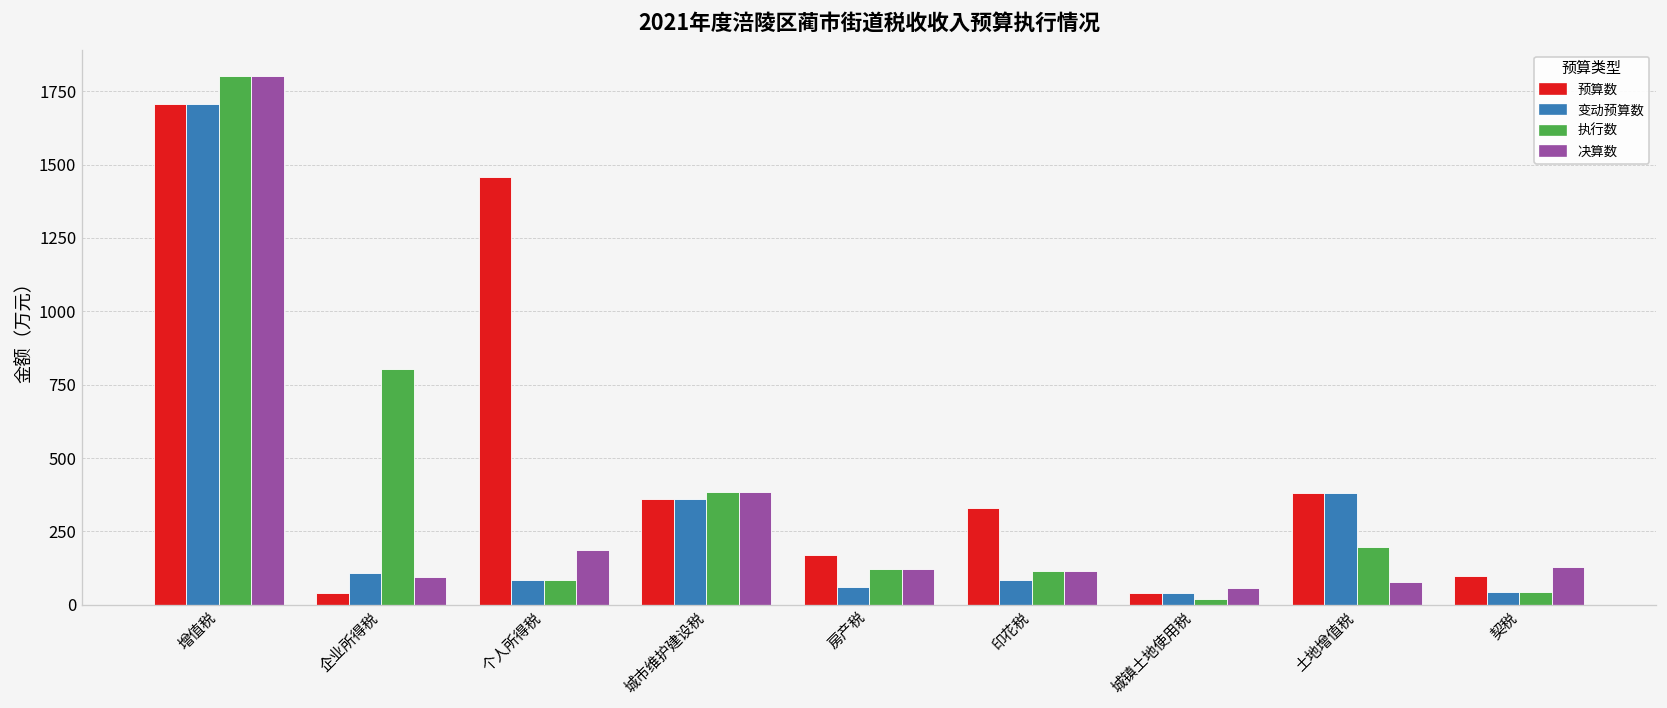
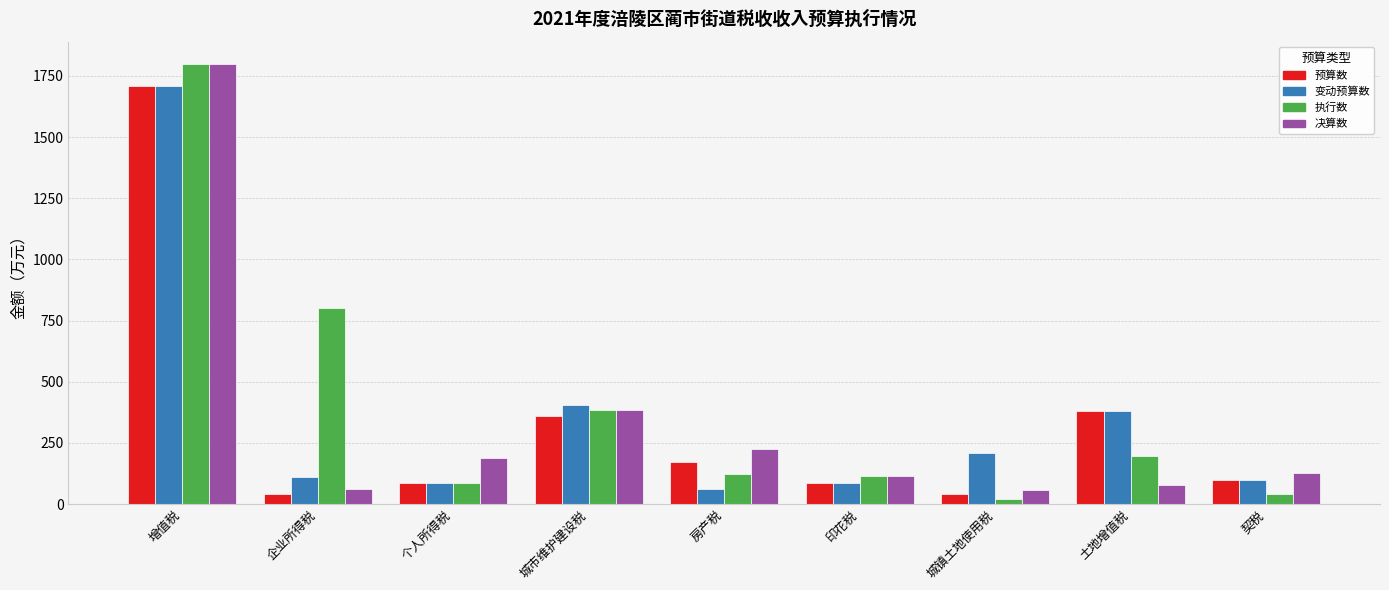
  {
    "预算数": {
      "增值税": 1710,
      "企业所得税": 40,
-     "个人所得税": 1460,
+     "个人所得税": 90,
      "城市维护建设税": 360,
      "房产税": 170,
-     "印花税": 330,
+     "印花税": 90,
      "城镇土地使用税": 40,
      "土地增值税": 380,
      "契税": 100
    },
    "变动预算数": {
      "增值税": 1710,
      "企业所得税": 110,
      "个人所得税": 90,
-     "城市维护建设税": 360,
+     "城市维护建设税": 400,
      "房产税": 60,
      "印花税": 90,
-     "城镇土地使用税": 40,
+     "城镇土地使用税": 210,
      "土地增值税": 380,
-     "契税": 40
+     "契税": 100
    },
    "执行数": {
      "增值税": 1800,
      "企业所得税": 800,
      "个人所得税": 90,
      "城市维护建设税": 390,
      "房产税": 120,
      "印花税": 110,
      "城镇土地使用税": 20,
      "土地增值税": 200,
      "契税": 40
    },
    "决算数": {
      "增值税": 1800,
-     "企业所得税": 100,
+     "企业所得税": 60,
      "个人所得税": 190,
      "城市维护建设税": 390,
-     "房产税": 120,
+     "房产税": 230,
      "印花税": 110,
      "城镇土地使用税": 60,
      "土地增值税": 80,
      "契税": 130
    }
  }
